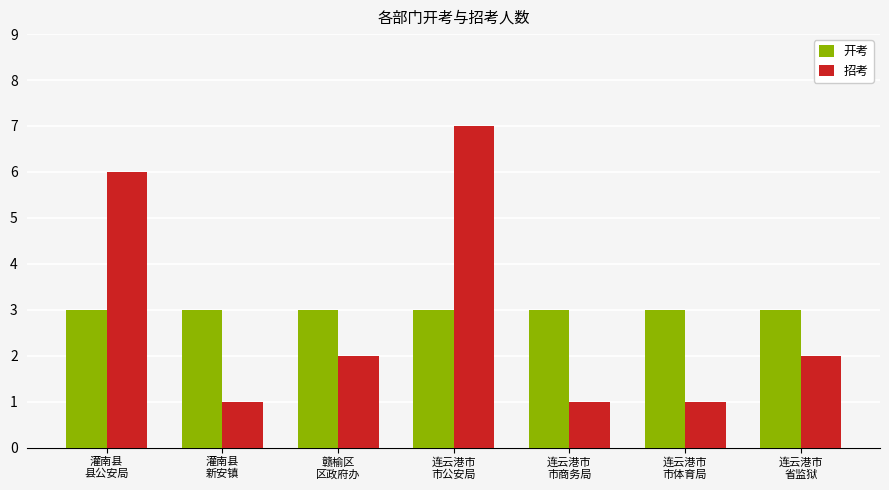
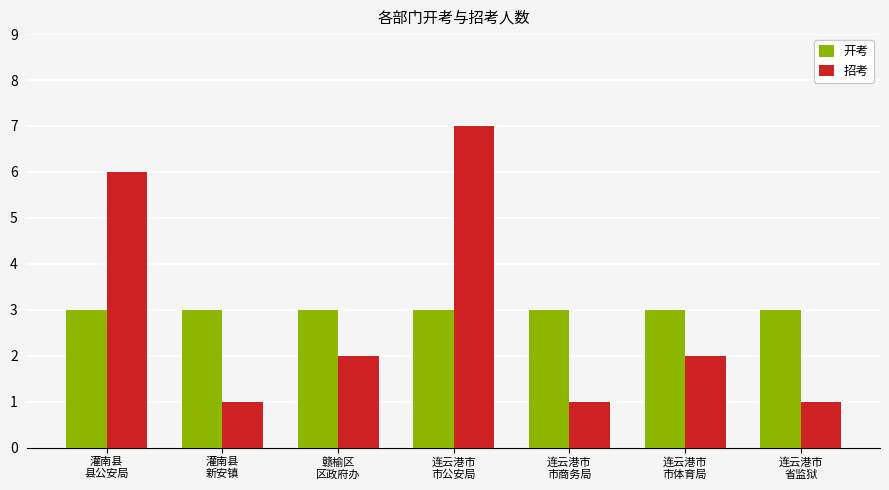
  {
    "开考": {
      "灌南县 县公安局": 3,
      "灌南县 新安镇": 3,
      "赣榆区 区政府办": 3,
      "连云港市 市公安局": 3,
      "连云港市 市商务局": 3,
      "连云港市 市体育局": 3,
      "连云港市 省监狱": 3
    },
    "招考": {
      "灌南县 县公安局": 6,
      "灌南县 新安镇": 1,
      "赣榆区 区政府办": 2,
      "连云港市 市公安局": 7,
      "连云港市 市商务局": 1,
-     "连云港市 市体育局": 1,
-     "连云港市 省监狱": 2
+     "连云港市 市体育局": 2,
+     "连云港市 省监狱": 1
    }
  }
